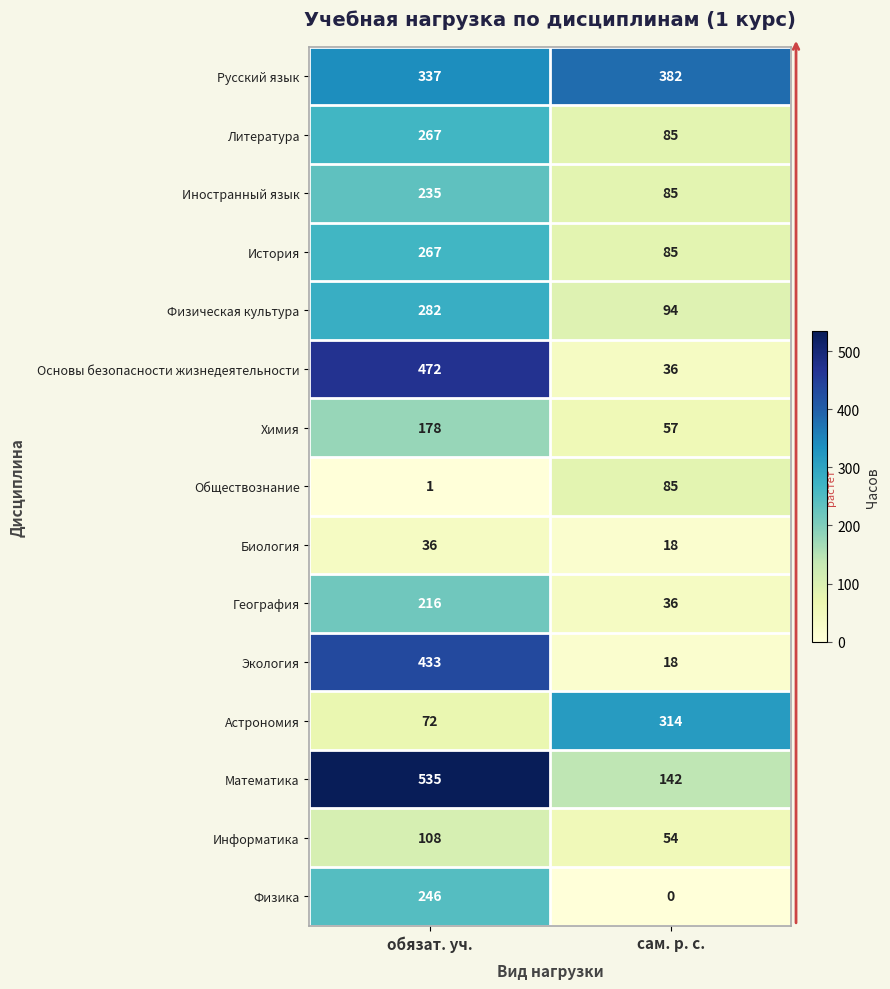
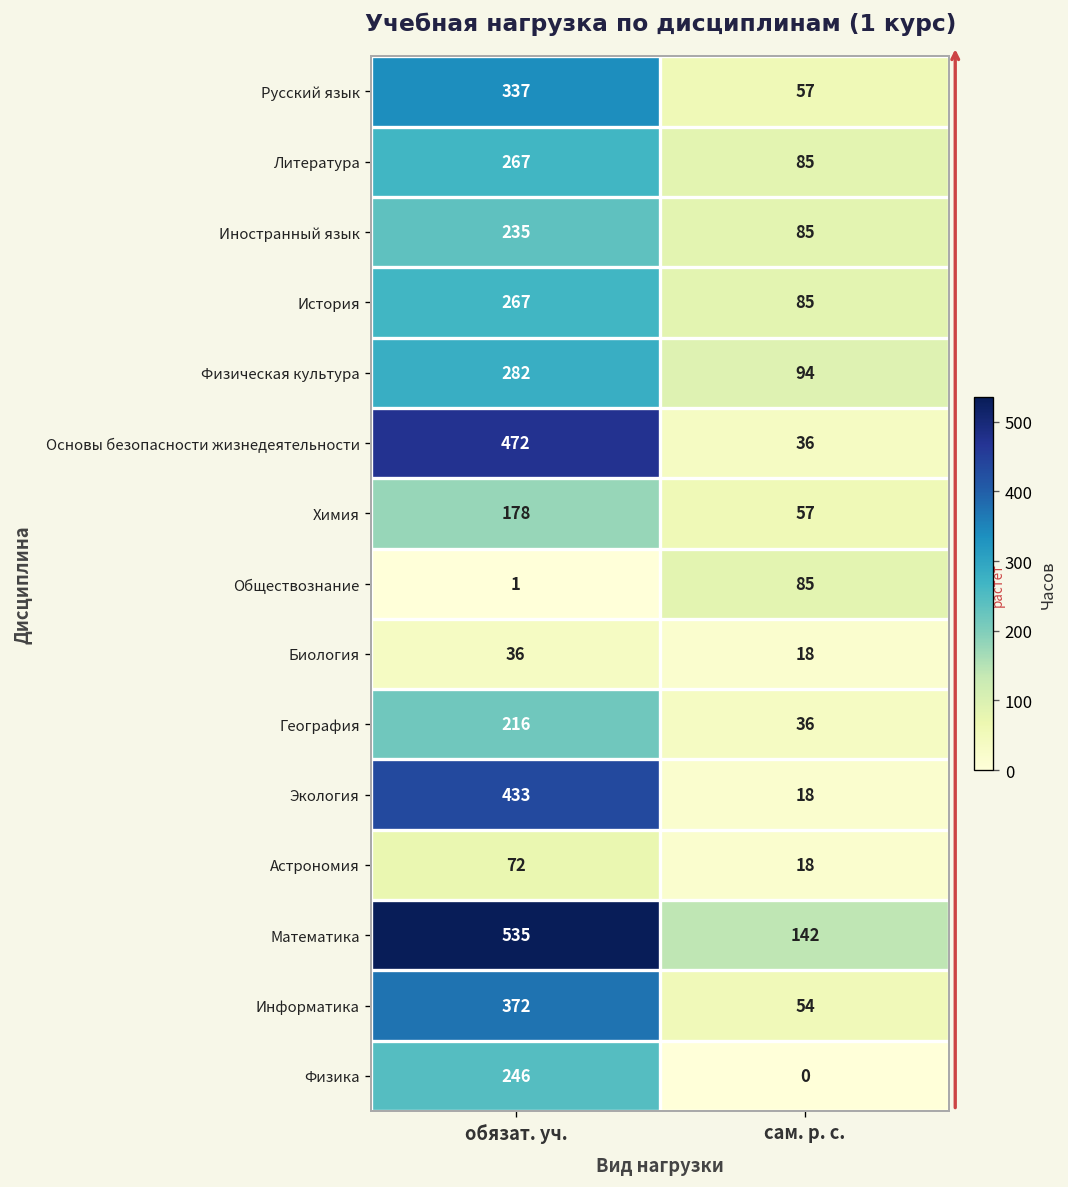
  {
    "Русский язык": {
      "обязат. уч.": 337,
-     "сам. р. с.": 382
+     "сам. р. с.": 57
    },
    "Литература": {
      "обязат. уч.": 267,
      "сам. р. с.": 85
    },
    "Иностранный язык": {
      "обязат. уч.": 235,
      "сам. р. с.": 85
    },
    "История": {
      "обязат. уч.": 267,
      "сам. р. с.": 85
    },
    "Физическая культура": {
      "обязат. уч.": 282,
      "сам. р. с.": 94
    },
    "Основы безопасности жизнедеятельности": {
      "обязат. уч.": 472,
      "сам. р. с.": 36
    },
    "Химия": {
      "обязат. уч.": 178,
      "сам. р. с.": 57
    },
    "Обществознание": {
      "обязат. уч.": 1,
      "сам. р. с.": 85
    },
    "Биология": {
      "обязат. уч.": 36,
      "сам. р. с.": 18
    },
    "География": {
      "обязат. уч.": 216,
      "сам. р. с.": 36
    },
    "Экология": {
      "обязат. уч.": 433,
      "сам. р. с.": 18
    },
    "Астрономия": {
      "обязат. уч.": 72,
-     "сам. р. с.": 314
+     "сам. р. с.": 18
    },
    "Математика": {
      "обязат. уч.": 535,
      "сам. р. с.": 142
    },
    "Информатика": {
-     "обязат. уч.": 108,
+     "обязат. уч.": 372,
      "сам. р. с.": 54
    },
    "Физика": {
      "обязат. уч.": 246,
      "сам. р. с.": 0
    }
  }
